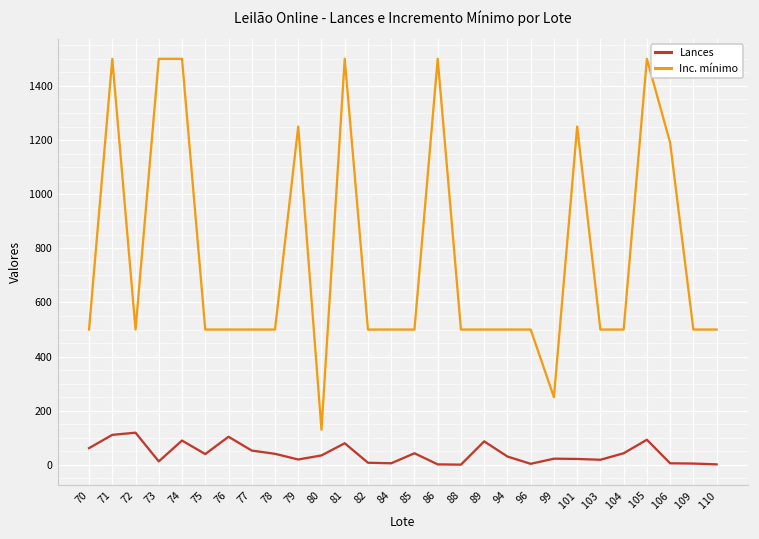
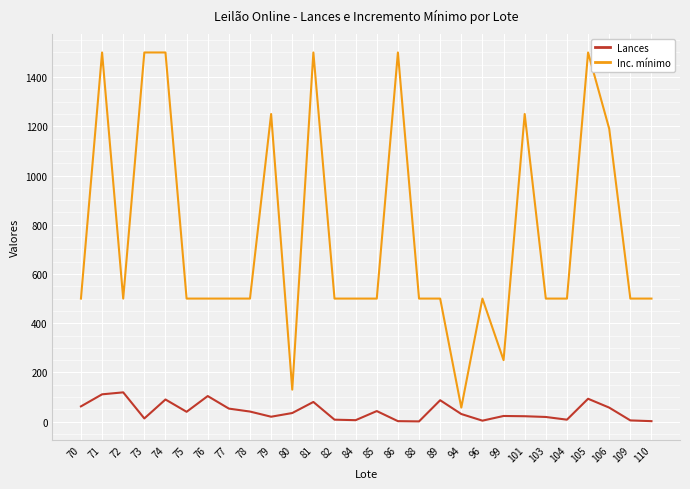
  {
    "Lances": {
      "70": 60,
      "71": 110,
      "72": 120,
      "73": 10,
      "74": 90,
      "75": 40,
      "76": 100,
      "77": 50,
      "78": 40,
      "79": 20,
      "80": 40,
      "81": 80,
      "82": 10,
      "84": 10,
      "85": 40,
      "86": 0,
      "88": 0,
      "89": 90,
      "94": 30,
      "96": 0,
      "99": 20,
      "101": 20,
      "103": 20,
-     "104": 40,
+     "104": 10,
      "105": 90,
-     "106": 10,
+     "106": 60,
      "109": 10,
      "110": 0
    },
    "Inc. mínimo": {
      "70": 500,
      "71": 1500,
      "72": 500,
      "73": 1500,
      "74": 1500,
      "75": 500,
      "76": 500,
      "77": 500,
      "78": 500,
      "79": 1250,
      "80": 130,
      "81": 1500,
      "82": 500,
      "84": 500,
      "85": 500,
      "86": 1500,
      "88": 500,
      "89": 500,
-     "94": 500,
+     "94": 60,
      "96": 500,
      "99": 250,
      "101": 1250,
      "103": 500,
      "104": 500,
      "105": 1500,
      "106": 1190,
      "109": 500,
      "110": 500
    }
  }
